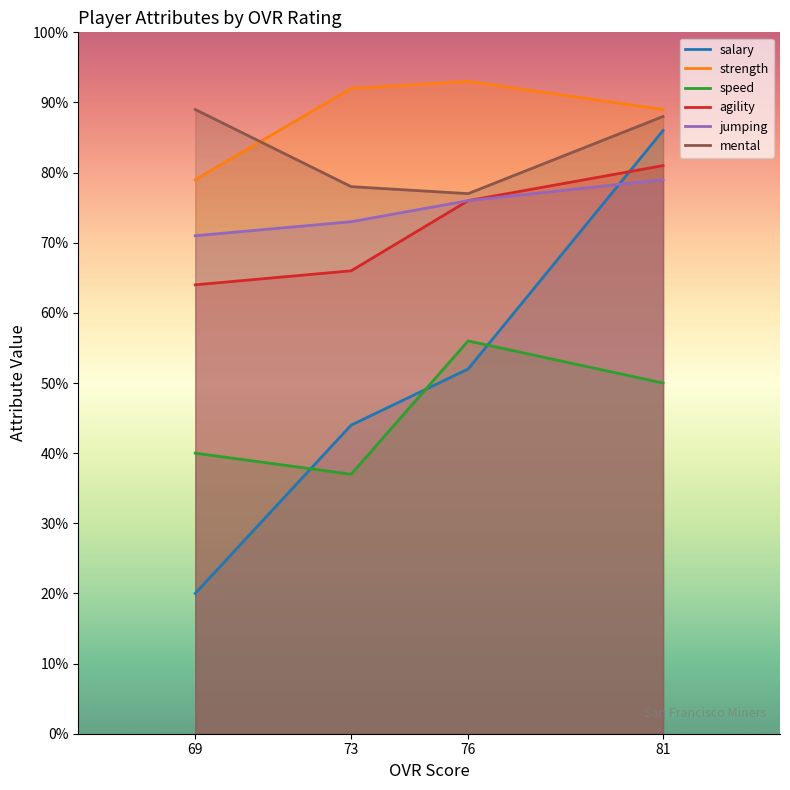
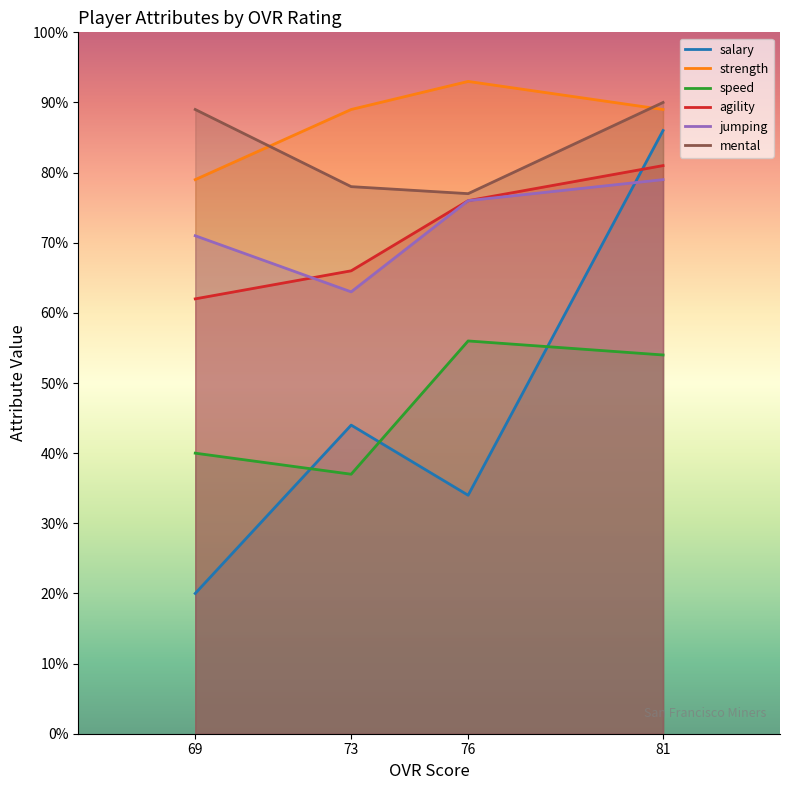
  {
    "salary": {
      "69": "20%",
      "73": "44%",
-     "76": "52%",
+     "76": "34%",
      "81": "86%"
    },
    "strength": {
      "69": "79%",
-     "73": "92%",
+     "73": "89%",
      "76": "93%",
      "81": "89%"
    },
    "speed": {
      "69": "40%",
      "73": "37%",
      "76": "56%",
-     "81": "50%"
+     "81": "54%"
    },
    "agility": {
-     "69": "64%",
+     "69": "62%",
      "73": "66%",
      "81": "81%"
    },
    "jumping": {
      "69": "71%",
-     "73": "73%",
+     "73": "63%",
      "81": "79%"
    },
    "mental": {
      "69": "89%",
      "73": "78%",
      "76": "77%",
-     "81": "88%"
+     "81": "90%"
    }
  }
